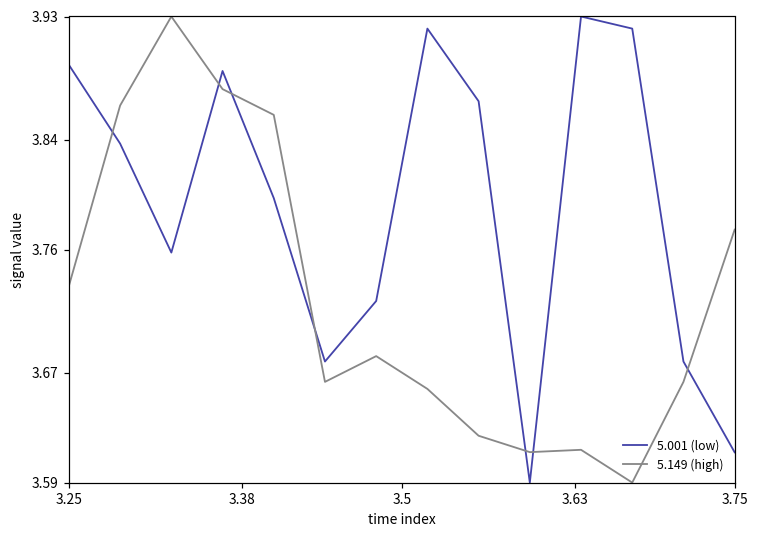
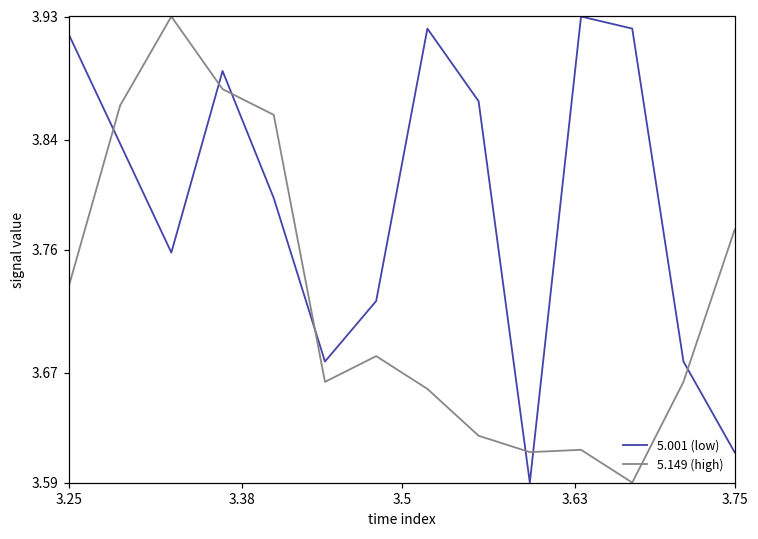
  {
    "5.001 (low)": {
-     "3.25": 3.895,
+     "3.25": 3.917,
      "3.75": 3.612
    },
    "5.149 (high)": {
      "3.25": 3.734,
      "3.75": 3.775
    }
  }
